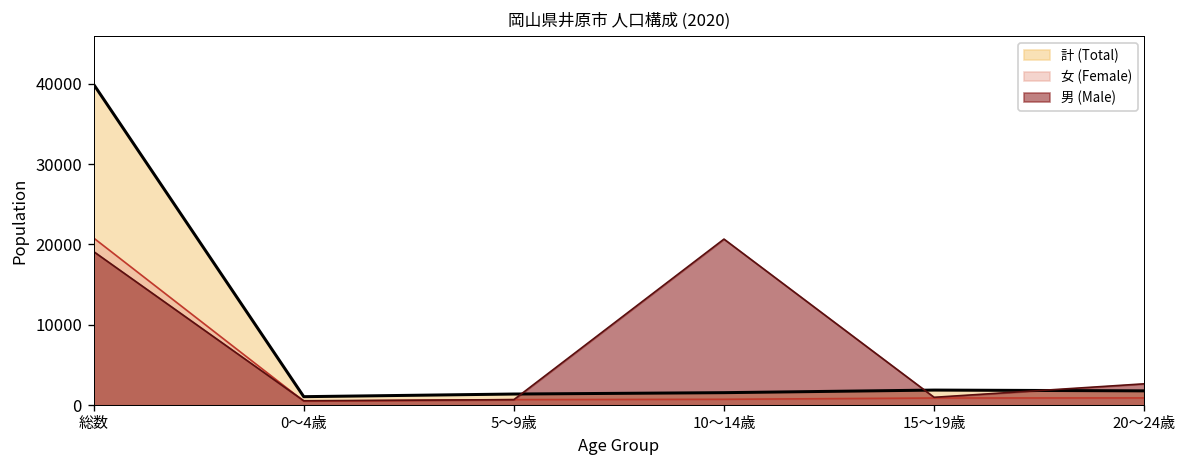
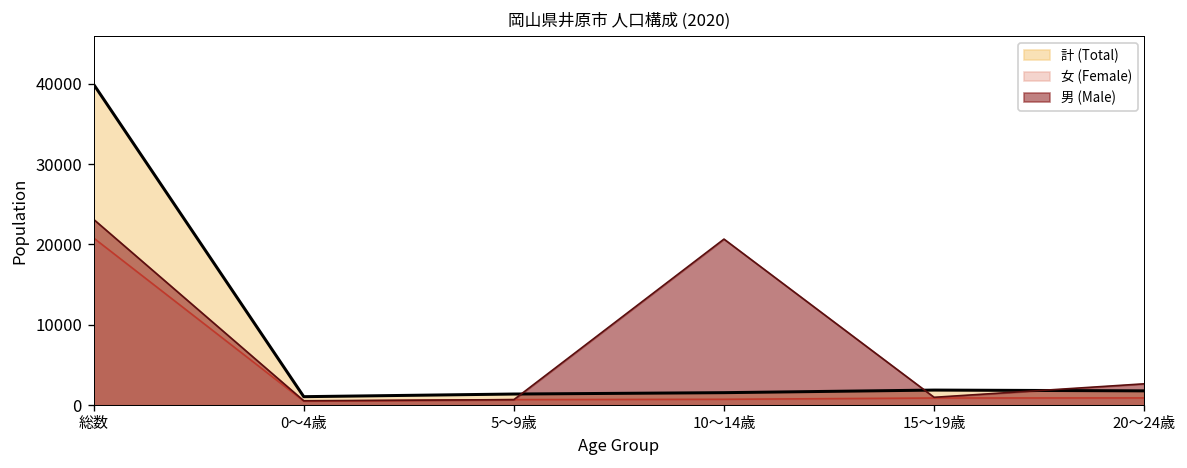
  {
    "男 (Male)": {
-     "総数": 19000,
+     "総数": 23000,
      "10～14歳": 21000,
      "20～24歳": 3000
    }
  }
